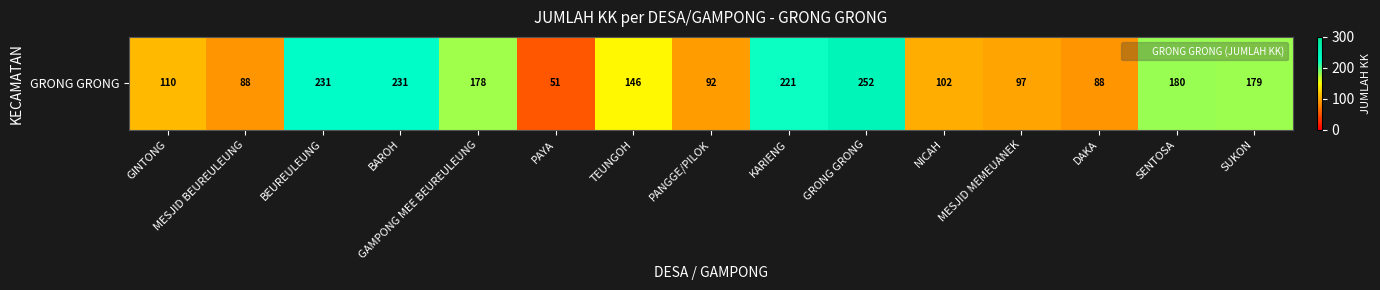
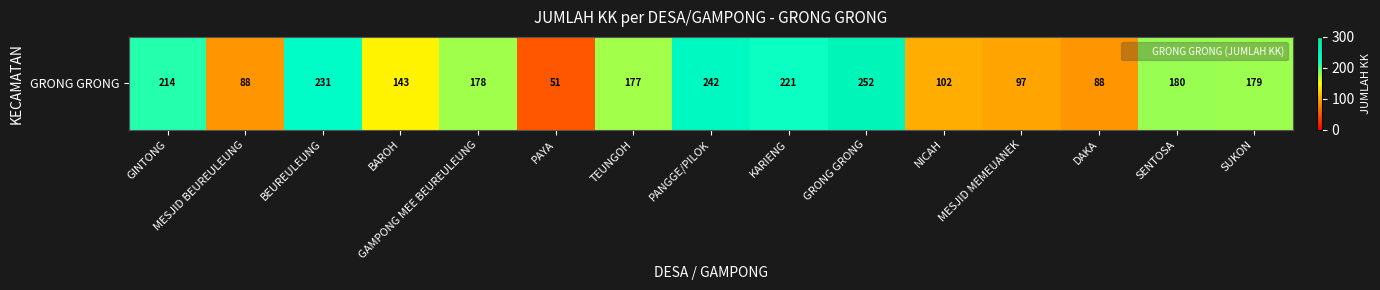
  {
    "GRONG GRONG": {
-     "GINTONG": 110,
+     "GINTONG": 214,
      "MESJID BEUREULEUNG": 88,
      "BEUREULEUNG": 231,
-     "BAROH": 231,
+     "BAROH": 143,
      "GAMPONG MEE BEUREULEUNG": 178,
      "PAYA": 51,
-     "TEUNGOH": 146,
-     "PANGGE/PILOK": 92,
+     "TEUNGOH": 177,
+     "PANGGE/PILOK": 242,
      "KARIENG": 221,
      "GRONG GRONG": 252,
      "NICAH": 102,
      "MESJID MEMEUANEK": 97,
      "DAKA": 88,
      "SENTOSA": 180,
      "SUKON": 179
    }
  }
